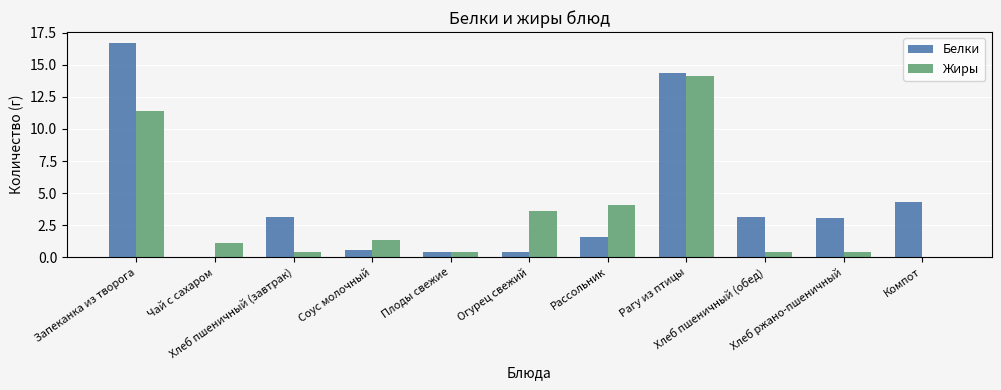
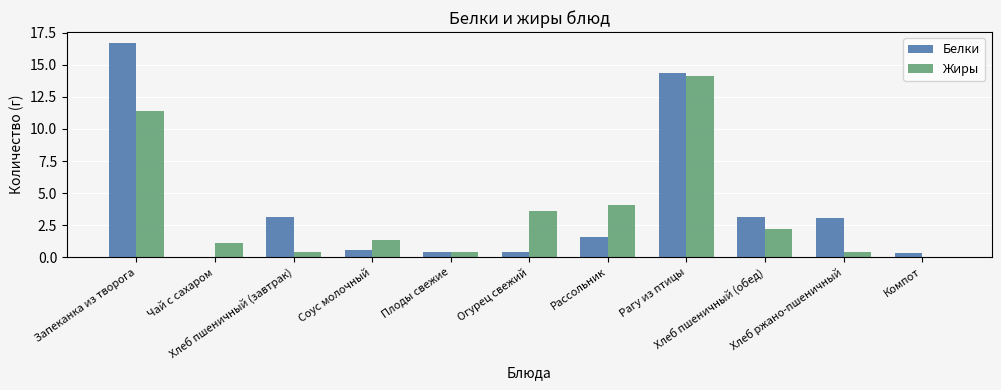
  {
    "Белки": {
      "Запеканка из творога": 16.7,
      "Хлеб пшеничный (завтрак)": 3.2,
      "Соус молочный": 0.6,
      "Плоды свежие": 0.4,
      "Огурец свежий": 0.5,
      "Рассольник": 1.6,
      "Рагу из птицы": 14.4,
      "Хлеб пшеничный (обед)": 3.2,
      "Хлеб ржано-пшеничный": 3.1,
-     "Компот": 4.3
+     "Компот": 0.3
    },
    "Жиры": {
      "Запеканка из творога": 11.4,
      "Чай с сахаром": 1.1,
      "Хлеб пшеничный (завтрак)": 0.4,
      "Соус молочный": 1.4,
      "Плоды свежие": 0.4,
      "Огурец свежий": 3.6,
      "Рассольник": 4.1,
      "Рагу из птицы": 14.1,
-     "Хлеб пшеничный (обед)": 0.4,
+     "Хлеб пшеничный (обед)": 2.2,
      "Хлеб ржано-пшеничный": 0.4
    }
  }
